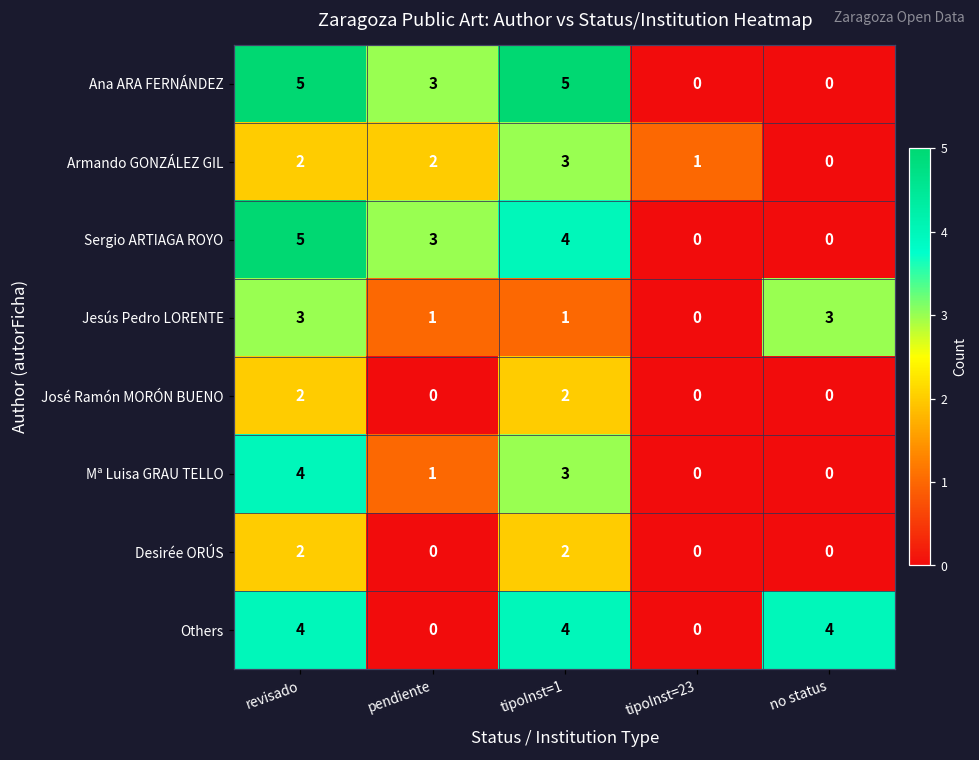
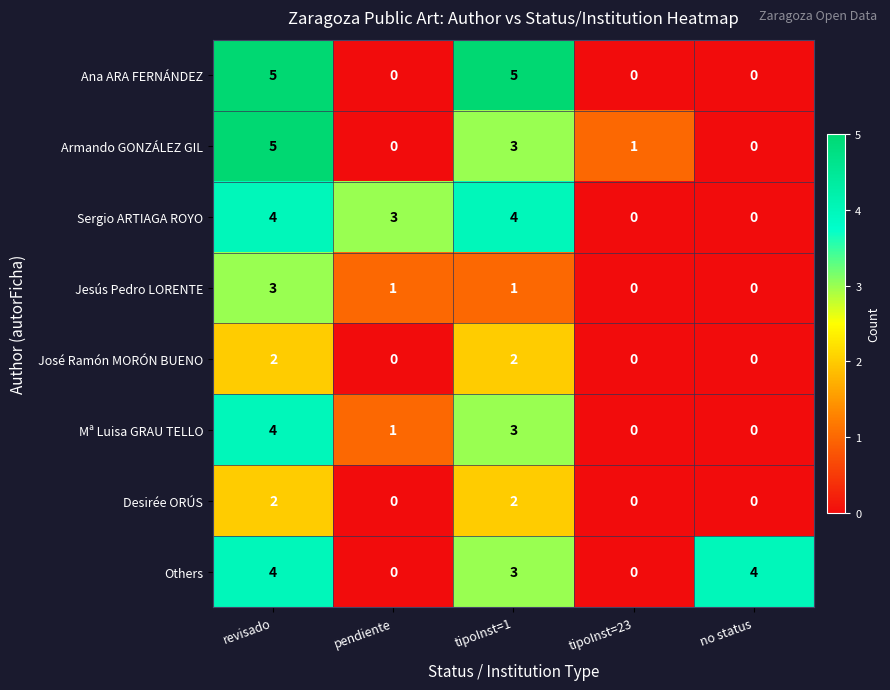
  {
    "Ana ARA FERNÁNDEZ": {
      "revisado": 5,
-     "pendiente": 3,
+     "pendiente": 0,
      "tipoInst=1": 5,
      "tipoInst=23": 0,
      "no status": 0
    },
    "Armando GONZÁLEZ GIL": {
-     "revisado": 2,
-     "pendiente": 2,
+     "revisado": 5,
+     "pendiente": 0,
      "tipoInst=1": 3,
      "tipoInst=23": 1,
      "no status": 0
    },
    "Sergio ARTIAGA ROYO": {
-     "revisado": 5,
+     "revisado": 4,
      "pendiente": 3,
      "tipoInst=1": 4,
      "tipoInst=23": 0,
      "no status": 0
    },
    "Jesús Pedro LORENTE": {
      "revisado": 3,
      "pendiente": 1,
      "tipoInst=1": 1,
      "tipoInst=23": 0,
-     "no status": 3
+     "no status": 0
    },
    "José Ramón MORÓN BUENO": {
      "revisado": 2,
      "pendiente": 0,
      "tipoInst=1": 2,
      "tipoInst=23": 0,
      "no status": 0
    },
    "Mª Luisa GRAU TELLO": {
      "revisado": 4,
      "pendiente": 1,
      "tipoInst=1": 3,
      "tipoInst=23": 0,
      "no status": 0
    },
    "Desirée ORÚS": {
      "revisado": 2,
      "pendiente": 0,
      "tipoInst=1": 2,
      "tipoInst=23": 0,
      "no status": 0
    },
    "Others": {
      "revisado": 4,
      "pendiente": 0,
-     "tipoInst=1": 4,
+     "tipoInst=1": 3,
      "tipoInst=23": 0,
      "no status": 4
    }
  }
